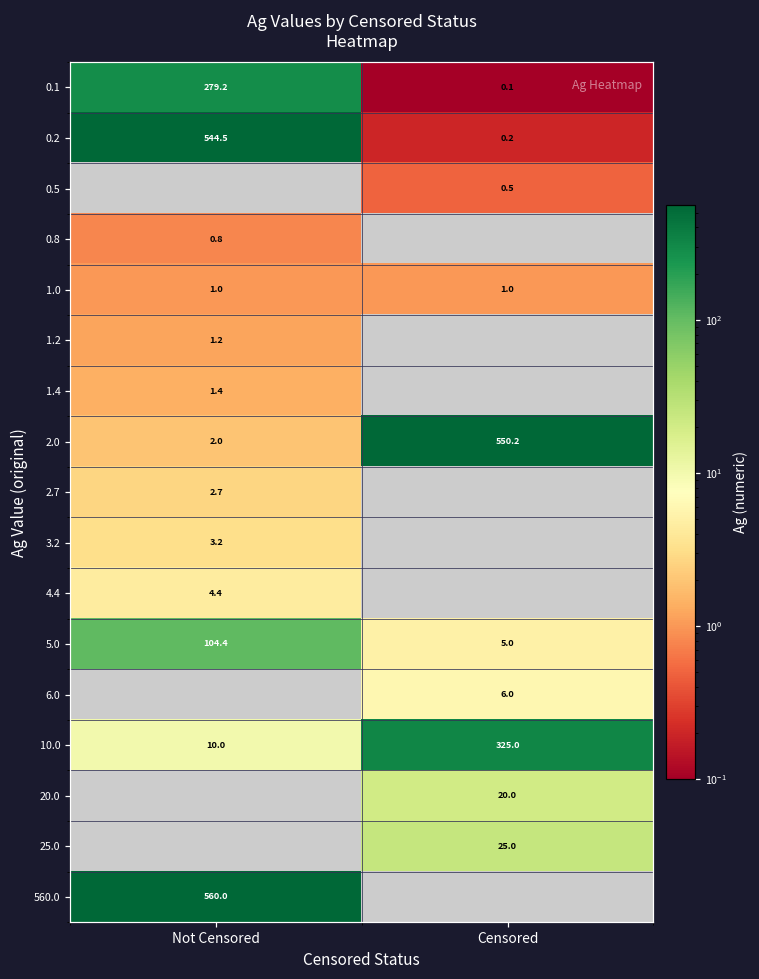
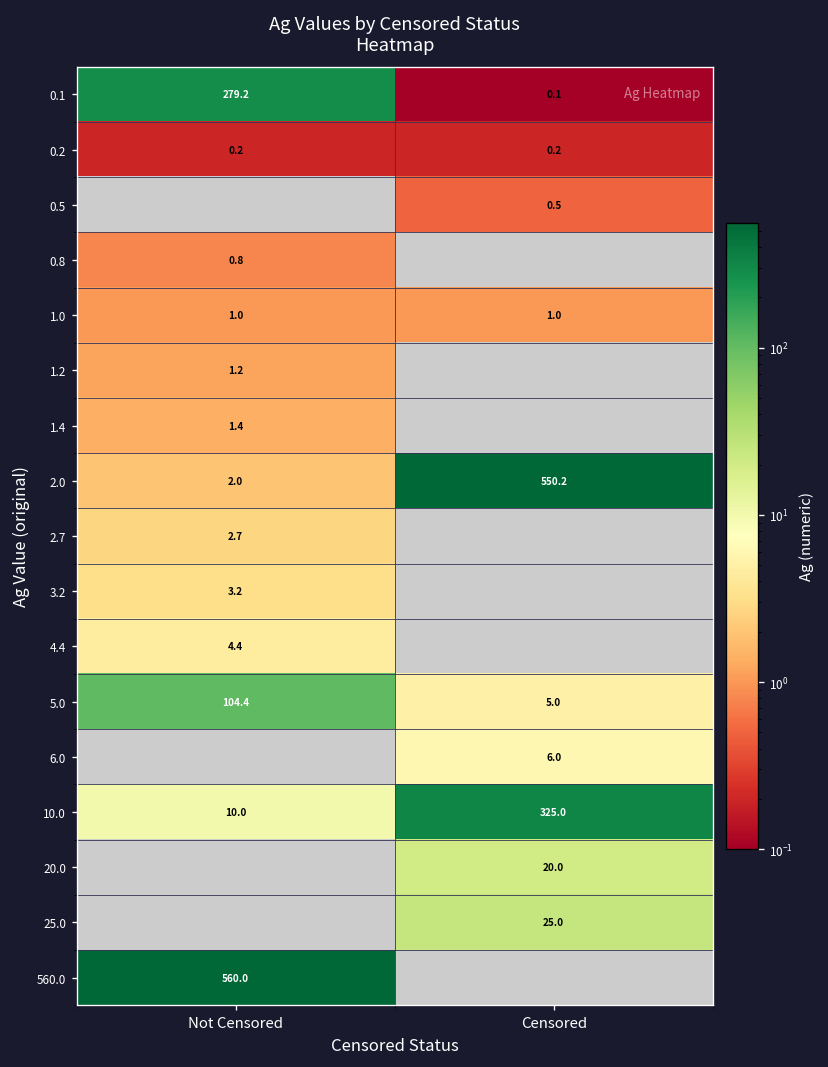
  {
    "0.1": {
      "Not Censored": 279.2
    },
    "0.2": {
-     "Not Censored": 544.5,
+     "Not Censored": 0.2,
      "Censored": 0.2
    },
    "0.5": {
      "Censored": 0.5
    },
    "0.8": {
      "Not Censored": 0.8
    },
    "1.0": {
      "Not Censored": 1.0,
      "Censored": 1.0
    },
    "1.2": {
      "Not Censored": 1.2
    },
    "1.4": {
      "Not Censored": 1.4
    },
    "2.0": {
      "Not Censored": 2.0,
      "Censored": 550.2
    },
    "2.7": {
      "Not Censored": 2.7
    },
    "3.2": {
      "Not Censored": 3.2
    },
    "4.4": {
      "Not Censored": 4.4
    },
    "5.0": {
      "Not Censored": 104.4,
      "Censored": 5.0
    },
    "6.0": {
      "Censored": 6.0
    },
    "10.0": {
      "Not Censored": 10.0,
      "Censored": 325.0
    },
    "20.0": {
      "Censored": 20.0
    },
    "25.0": {
      "Censored": 25.0
    },
    "560.0": {
      "Not Censored": 560.0
    }
  }
